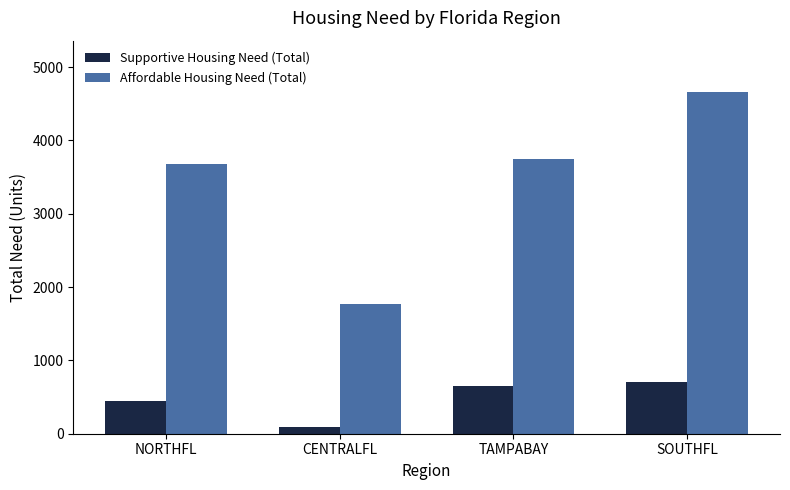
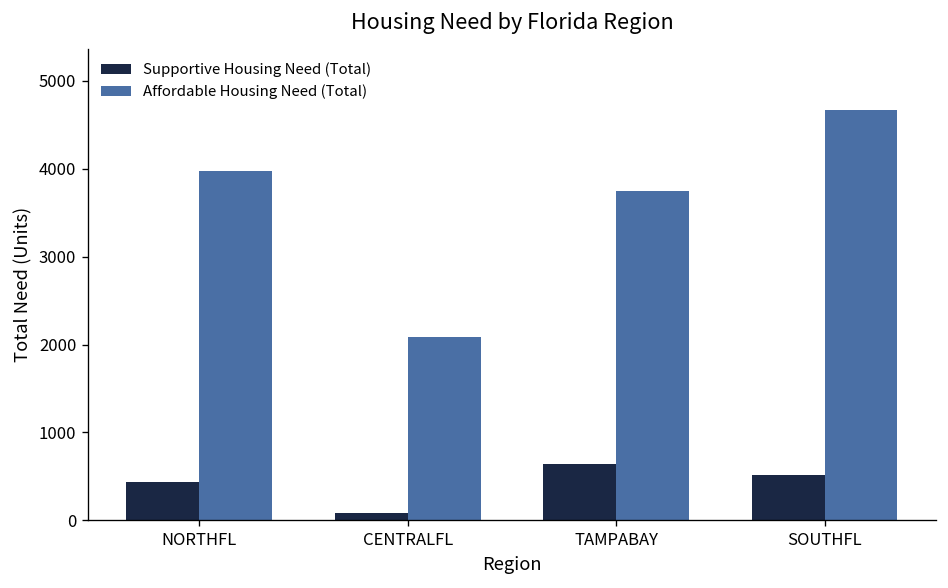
  {
    "Supportive Housing Need (Total)": {
      "NORTHFL": 400,
      "CENTRALFL": 100,
      "TAMPABAY": 600,
-     "SOUTHFL": 700
+     "SOUTHFL": 500
    },
    "Affordable Housing Need (Total)": {
-     "NORTHFL": 3700,
-     "CENTRALFL": 1800,
+     "NORTHFL": 4000,
+     "CENTRALFL": 2100,
      "TAMPABAY": 3800,
      "SOUTHFL": 4700
    }
  }
